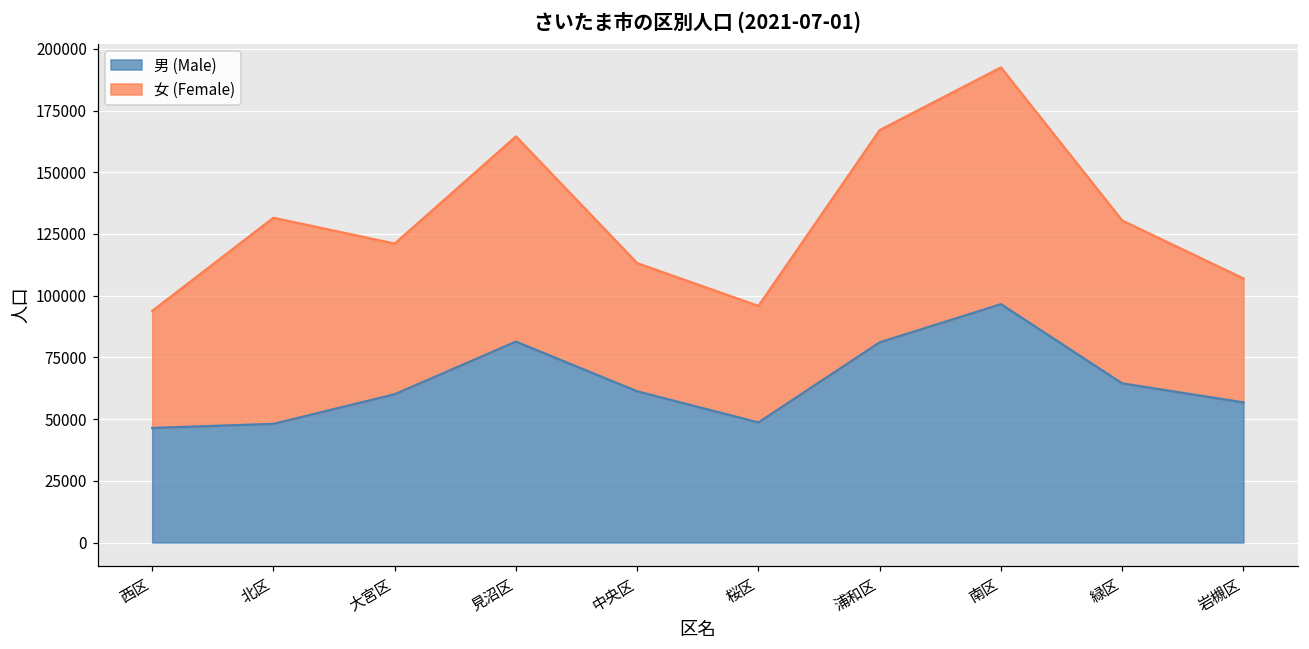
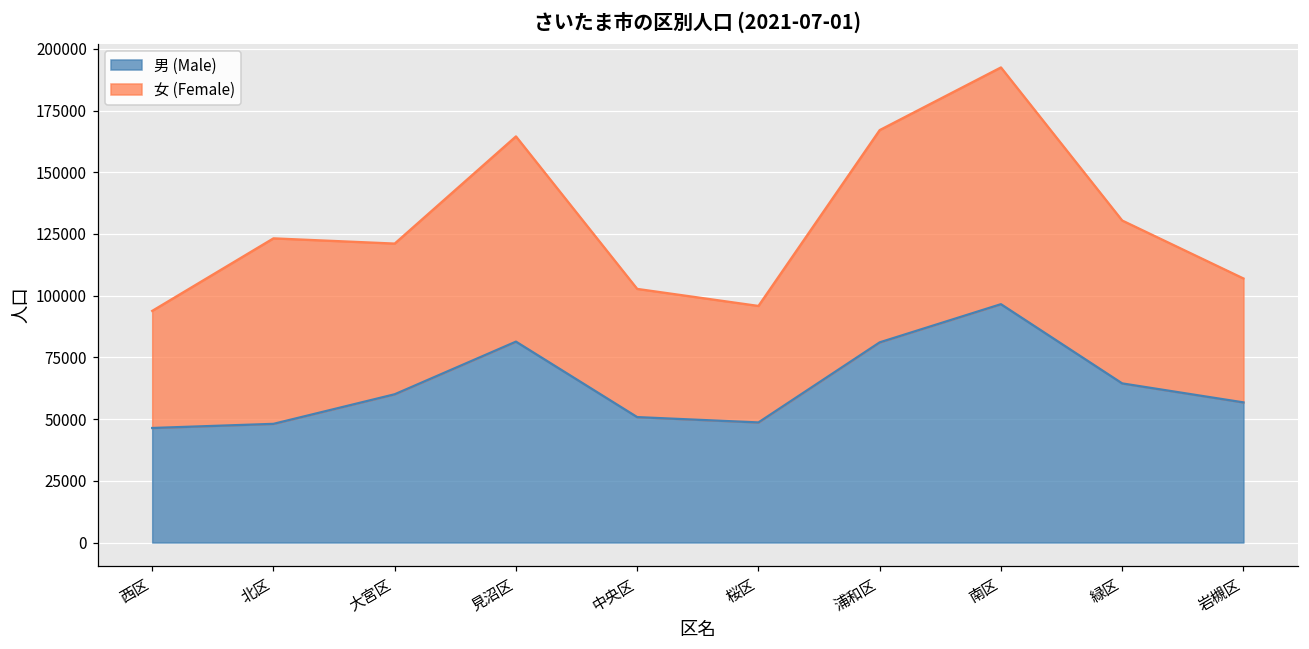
  {
    "男 (Male)": {
      "西区": 46000,
      "北区": 48000,
      "大宮区": 60000,
      "見沼区": 81000,
-     "中央区": 61000,
+     "中央区": 51000,
      "桜区": 49000,
      "浦和区": 81000,
      "南区": 97000,
      "緑区": 64000,
      "岩槻区": 57000
    },
    "女 (Female)": {
      "西区": 47000,
-     "北区": 83000,
+     "北区": 75000,
      "大宮区": 61000,
      "見沼区": 83000,
      "中央区": 52000,
      "桜区": 47000,
      "浦和区": 86000,
      "南区": 96000,
      "緑区": 66000,
      "岩槻区": 50000
    }
  }
